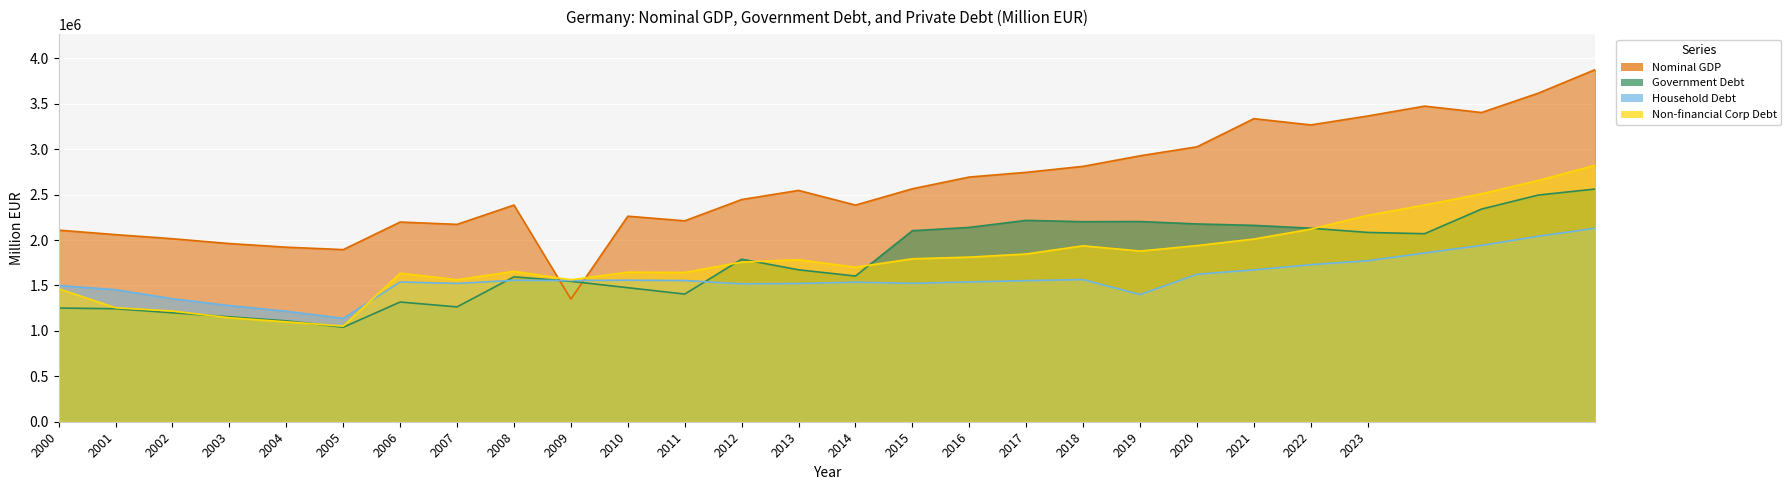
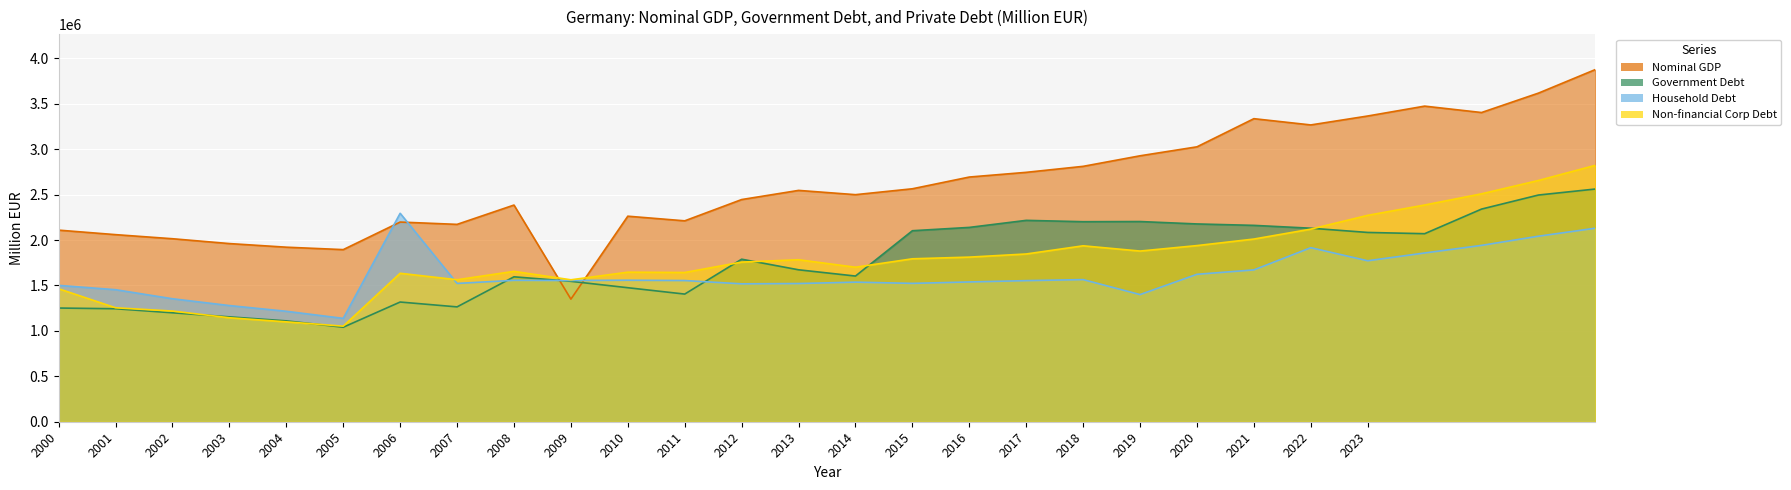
  {
    "Nominal GDP": {
      "2000": 2100000,
      "2001": 2100000,
      "2002": 2000000,
      "2003": 2000000,
      "2004": 1900000,
      "2005": 1900000,
      "2006": 2200000,
      "2007": 2200000,
      "2008": 2400000,
      "2009": 1300000,
      "2010": 2300000,
      "2011": 2200000,
      "2012": 2400000,
      "2013": 2500000,
-     "2014": 2400000,
+     "2014": 2500000,
      "2015": 2600000,
      "2016": 2700000,
      "2017": 2700000,
      "2018": 2800000,
      "2019": 2900000,
      "2020": 3000000,
      "2021": 3300000,
      "2022": 3300000,
      "2023": 3400000
    },
    "Government Debt": {
      "2000": 1300000,
      "2006": 1300000,
      "2007": 1300000,
      "2008": 1600000,
      "2010": 1500000,
      "2011": 1400000,
      "2012": 1800000,
      "2013": 1700000,
      "2014": 1600000,
      "2015": 2100000,
      "2016": 2100000,
      "2017": 2200000,
      "2018": 2200000,
      "2019": 2200000,
      "2020": 2200000,
      "2021": 2200000,
      "2023": 2100000
    },
    "Household Debt": {
      "2000": 1500000,
      "2001": 1500000,
      "2002": 1400000,
      "2003": 1300000,
      "2004": 1200000,
      "2005": 1100000,
-     "2006": 1500000,
+     "2006": 2300000,
      "2007": 1500000,
      "2008": 1600000,
      "2010": 1600000,
      "2011": 1600000,
      "2012": 1500000,
      "2013": 1500000,
      "2014": 1500000,
      "2015": 1500000,
      "2016": 1500000,
      "2017": 1600000,
      "2018": 1600000,
      "2019": 1400000,
      "2020": 1600000,
      "2021": 1700000,
-     "2022": 1700000,
+     "2022": 1900000,
      "2023": 1800000
    },
    "Non-financial Corp Debt": {
      "2000": 1500000,
      "2006": 1600000,
      "2007": 1600000,
      "2008": 1700000,
      "2010": 1600000,
      "2011": 1600000,
      "2012": 1800000,
      "2013": 1800000,
      "2014": 1700000,
      "2015": 1800000,
      "2016": 1800000,
      "2017": 1800000,
      "2018": 1900000,
      "2019": 1900000,
      "2020": 1900000,
      "2021": 2000000,
      "2023": 2300000
    }
  }
